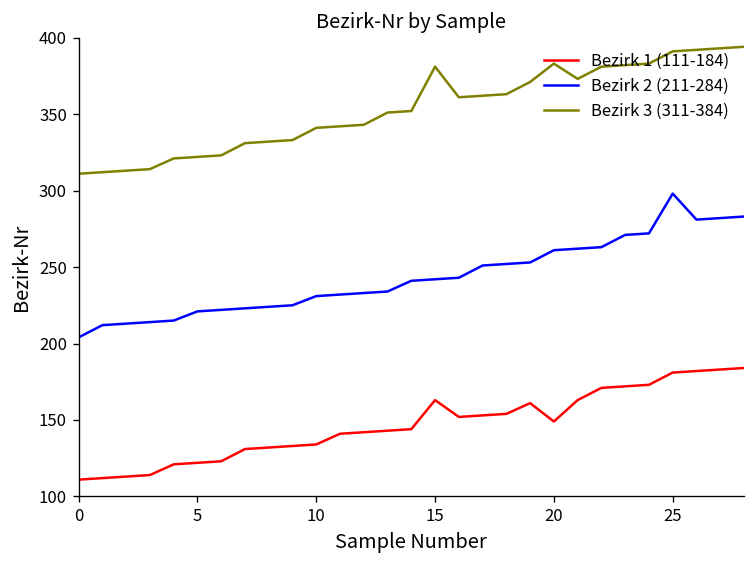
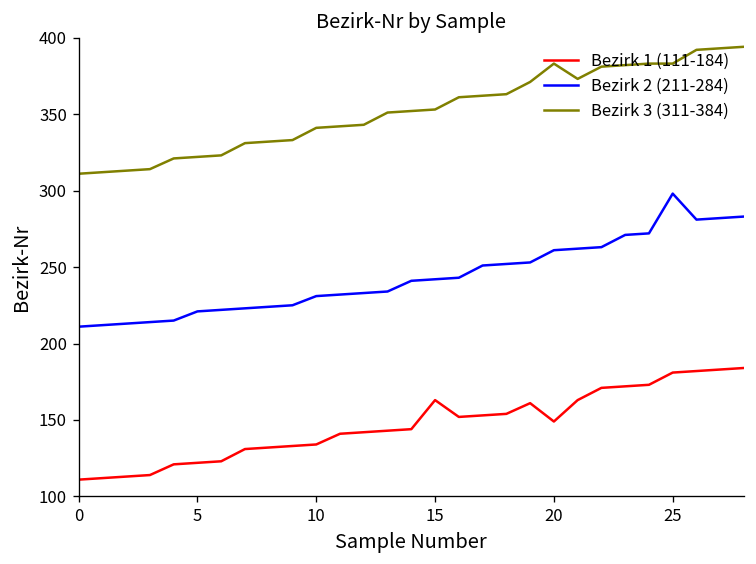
  {
    "Bezirk 1 (111-184)": {
      "0": 111,
      "5": 122,
      "10": 134,
      "15": 163,
      "20": 149,
      "25": 181
    },
    "Bezirk 2 (211-284)": {
-     "0": 204,
+     "0": 211,
      "5": 221,
      "10": 231,
      "15": 242,
      "20": 261,
      "25": 298
    },
    "Bezirk 3 (311-384)": {
      "0": 311,
      "5": 322,
      "10": 341,
-     "15": 381,
+     "15": 353,
      "20": 383,
-     "25": 391
+     "25": 383
    }
  }
